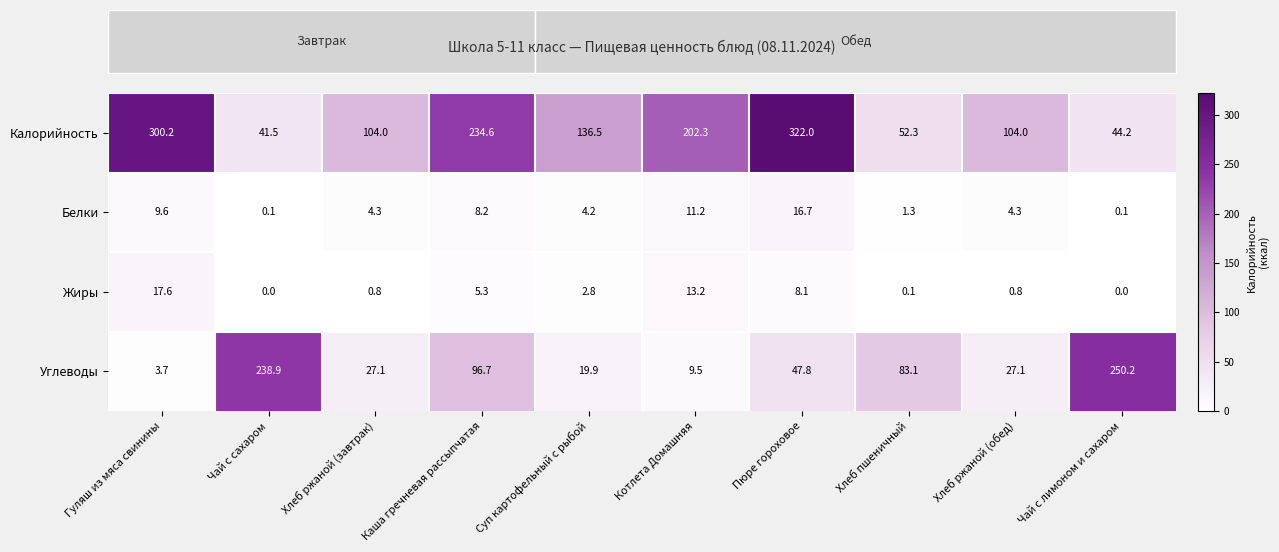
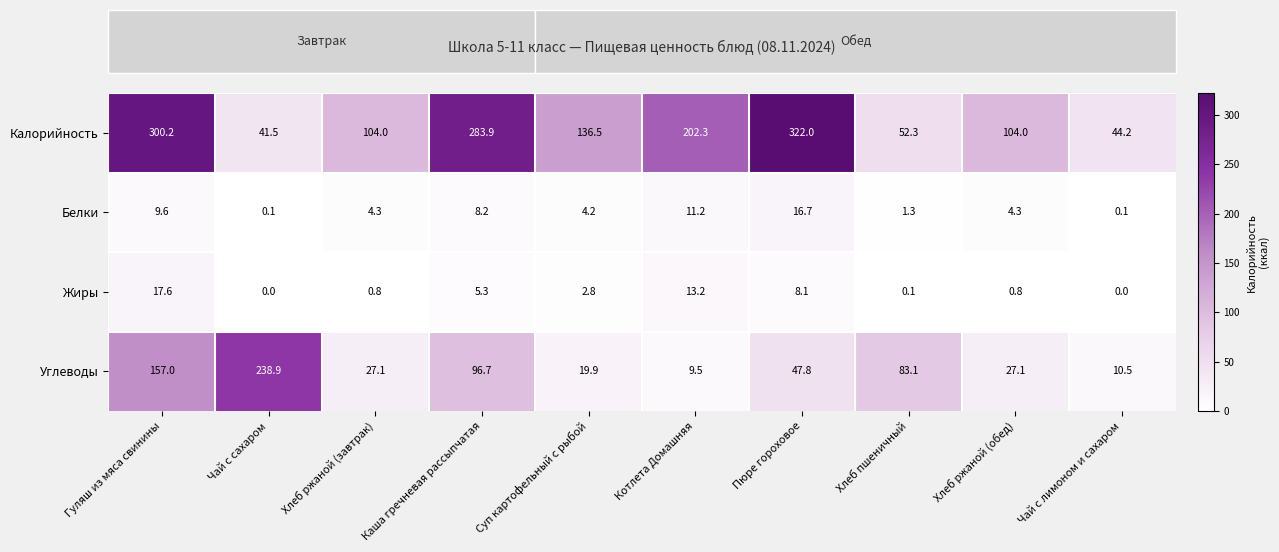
  {
    "Калорийность": {
      "Гуляш из мяса свинины": 300.2,
      "Чай с сахаром": 41.5,
      "Хлеб ржаной (завтрак)": 104.0,
-     "Каша гречневая рассыпчатая": 234.6,
+     "Каша гречневая рассыпчатая": 283.9,
      "Суп картофельный с рыбой": 136.5,
      "Котлета Домашняя": 202.3,
      "Пюре гороховое": 322.0,
      "Хлеб пшеничный": 52.3,
      "Хлеб ржаной (обед)": 104.0,
      "Чай с лимоном и сахаром": 44.2
    },
    "Белки": {
      "Гуляш из мяса свинины": 9.6,
      "Чай с сахаром": 0.1,
      "Хлеб ржаной (завтрак)": 4.3,
      "Каша гречневая рассыпчатая": 8.2,
      "Суп картофельный с рыбой": 4.2,
      "Котлета Домашняя": 11.2,
      "Пюре гороховое": 16.7,
      "Хлеб пшеничный": 1.3,
      "Хлеб ржаной (обед)": 4.3,
      "Чай с лимоном и сахаром": 0.1
    },
    "Жиры": {
      "Гуляш из мяса свинины": 17.6,
      "Чай с сахаром": 0.0,
      "Хлеб ржаной (завтрак)": 0.8,
      "Каша гречневая рассыпчатая": 5.3,
      "Суп картофельный с рыбой": 2.8,
      "Котлета Домашняя": 13.2,
      "Пюре гороховое": 8.1,
      "Хлеб пшеничный": 0.1,
      "Хлеб ржаной (обед)": 0.8,
      "Чай с лимоном и сахаром": 0.0
    },
    "Углеводы": {
-     "Гуляш из мяса свинины": 3.7,
+     "Гуляш из мяса свинины": 157.0,
      "Чай с сахаром": 238.9,
      "Хлеб ржаной (завтрак)": 27.1,
      "Каша гречневая рассыпчатая": 96.7,
      "Суп картофельный с рыбой": 19.9,
      "Котлета Домашняя": 9.5,
      "Пюре гороховое": 47.8,
      "Хлеб пшеничный": 83.1,
      "Хлеб ржаной (обед)": 27.1,
-     "Чай с лимоном и сахаром": 250.2
+     "Чай с лимоном и сахаром": 10.5
    }
  }
